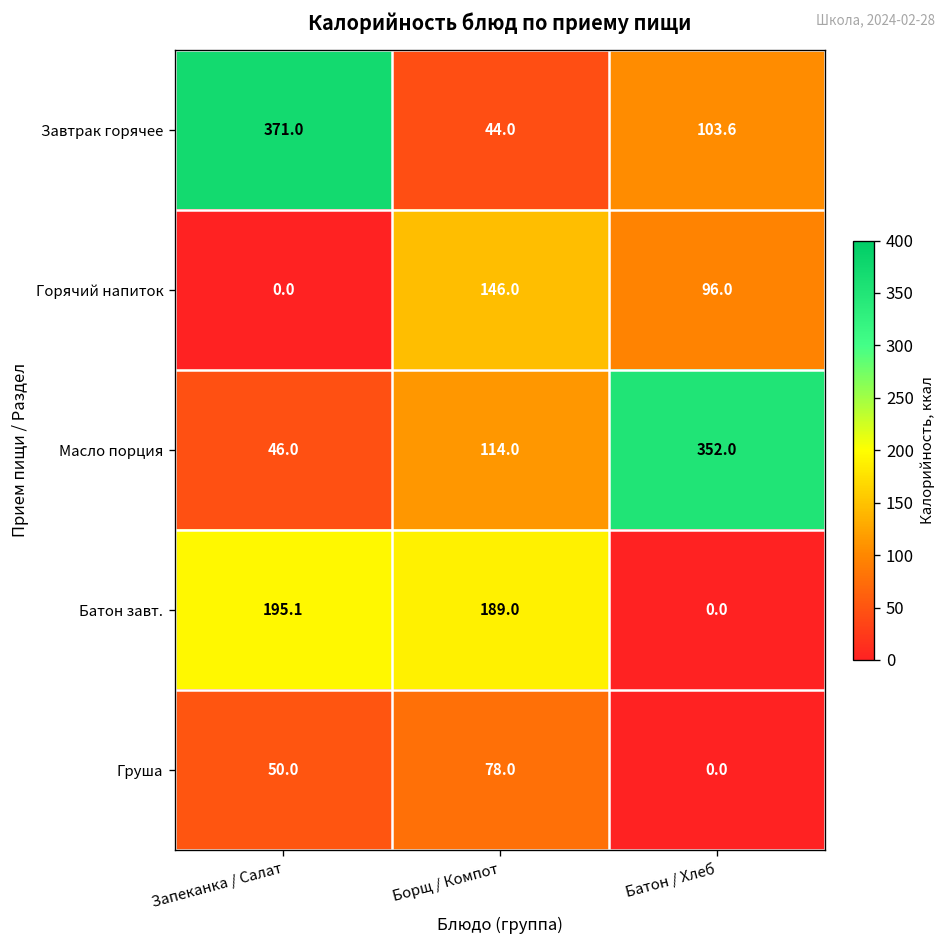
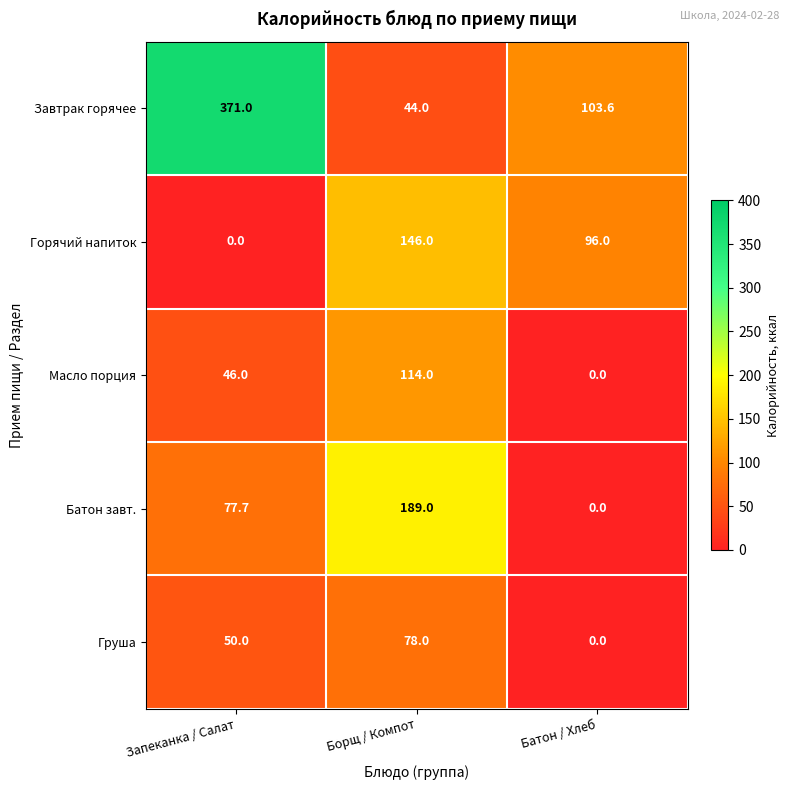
  {
    "Завтрак горячее": {
      "Запеканка / Салат": 371.0,
      "Борщ / Компот": 44.0,
      "Батон / Хлеб": 103.6
    },
    "Горячий напиток": {
      "Запеканка / Салат": 0.0,
      "Борщ / Компот": 146.0,
      "Батон / Хлеб": 96.0
    },
    "Масло порция": {
      "Запеканка / Салат": 46.0,
      "Борщ / Компот": 114.0,
-     "Батон / Хлеб": 352.0
+     "Батон / Хлеб": 0.0
    },
    "Батон завт.": {
-     "Запеканка / Салат": 195.1,
+     "Запеканка / Салат": 77.7,
      "Борщ / Компот": 189.0,
      "Батон / Хлеб": 0.0
    },
    "Груша": {
      "Запеканка / Салат": 50.0,
      "Борщ / Компот": 78.0,
      "Батон / Хлеб": 0.0
    }
  }
